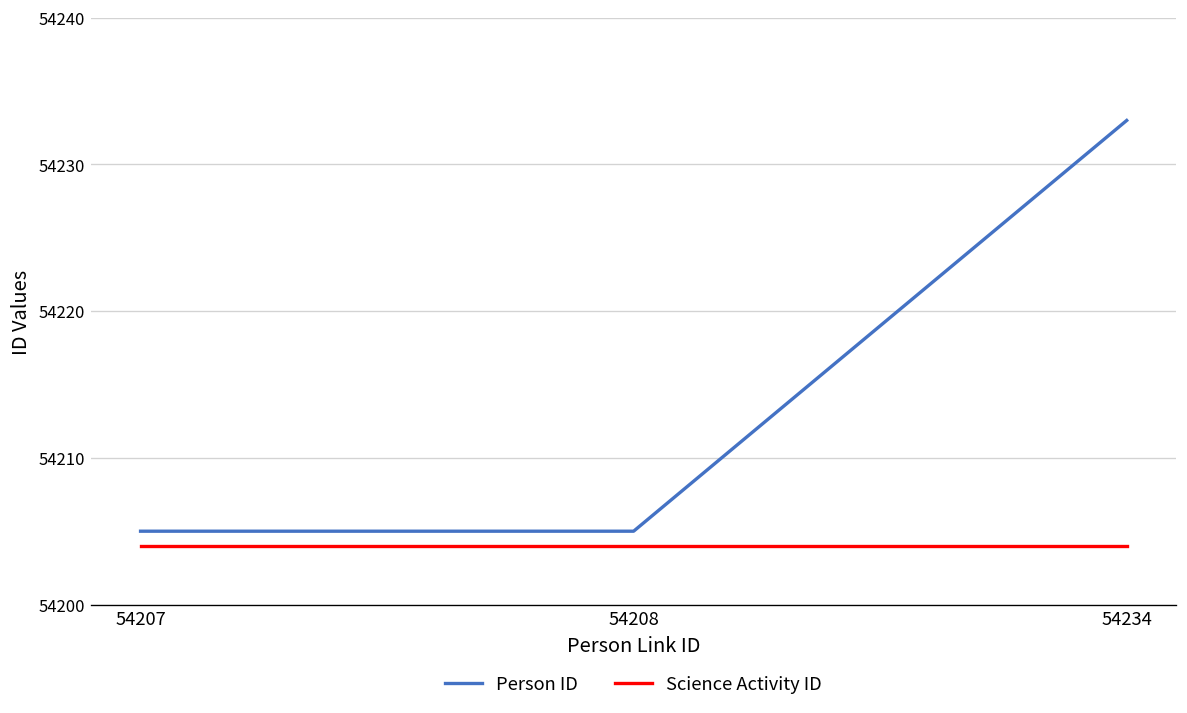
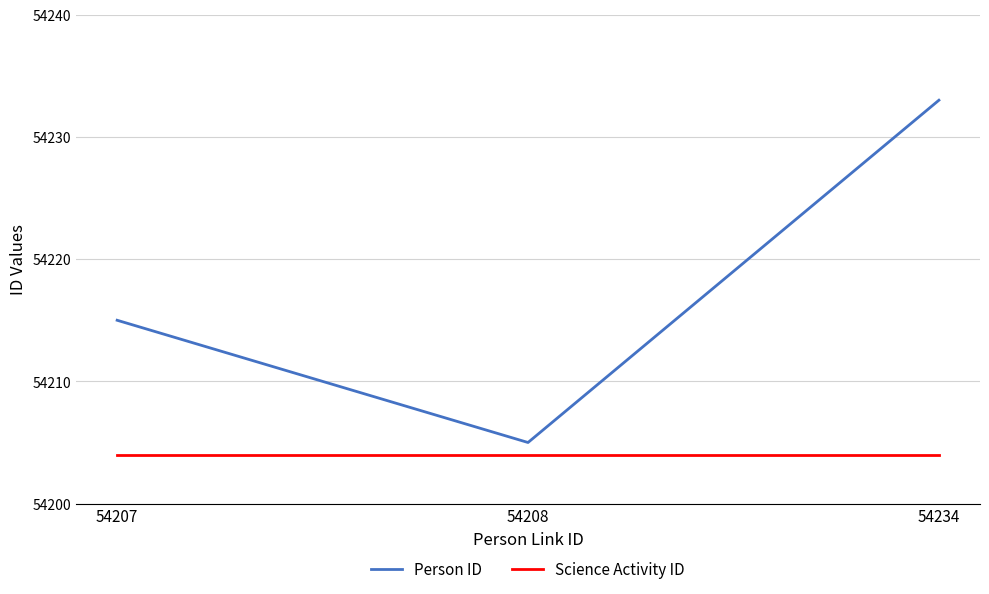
  {
    "Person ID": {
-     "54207": 54205,
+     "54207": 54215,
      "54208": 54205,
      "54234": 54233
    },
    "Science Activity ID": {
      "54207": 54204,
      "54208": 54204,
      "54234": 54204
    }
  }
